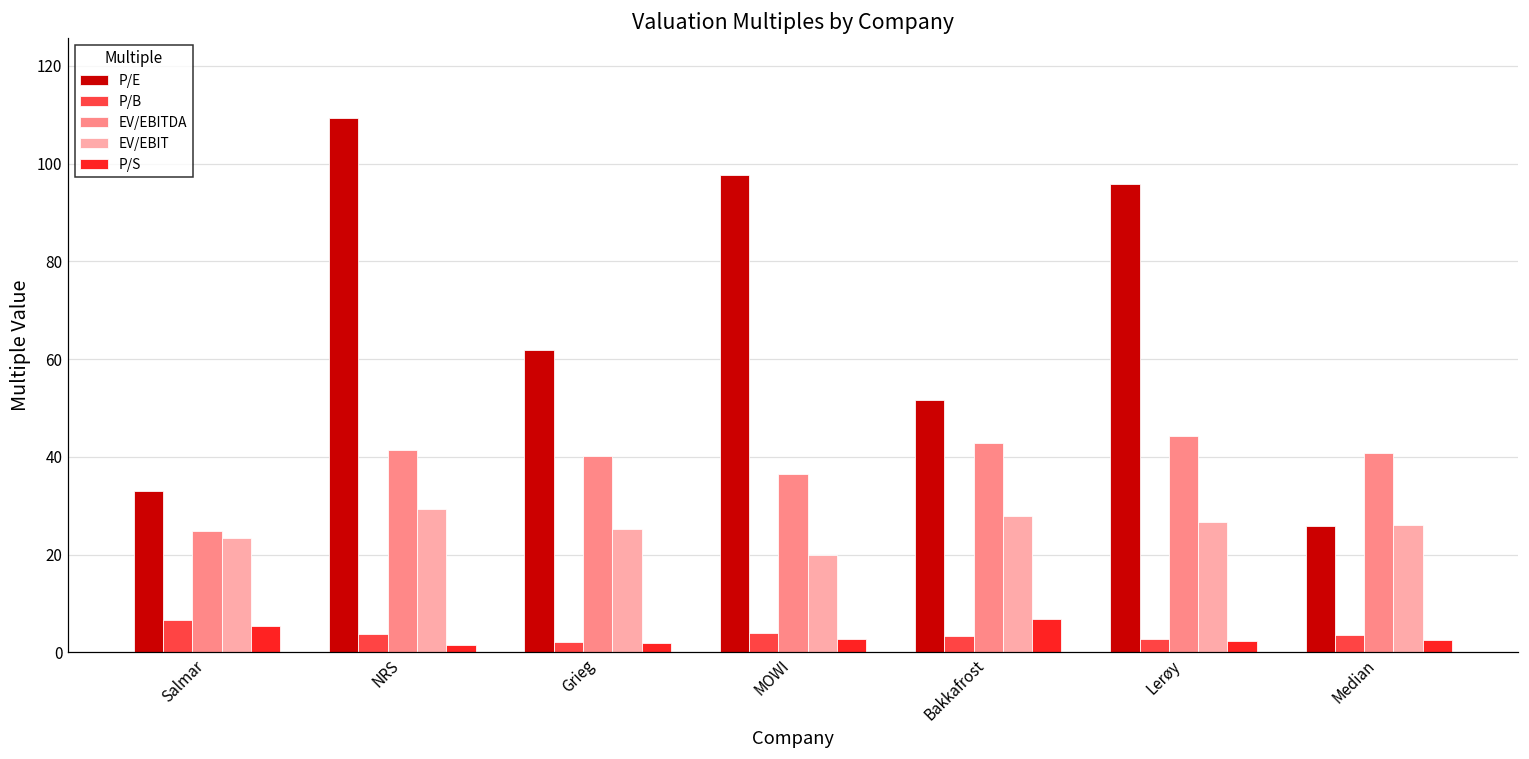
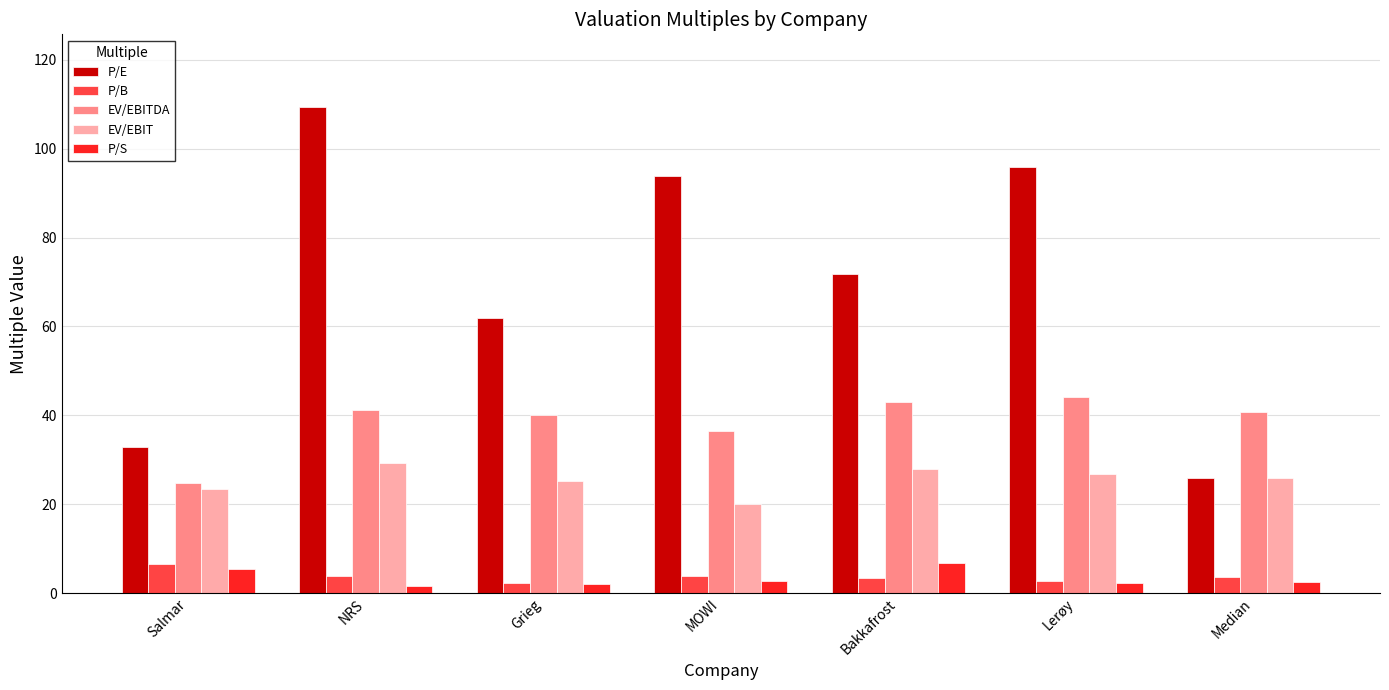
  {
    "P/E": {
      "Salmar": 33,
      "NRS": 109,
      "Grieg": 62,
-     "MOWI": 98,
-     "Bakkafrost": 52,
+     "MOWI": 94,
+     "Bakkafrost": 72,
      "Lerøy": 96,
      "Median": 26
    }
  }
